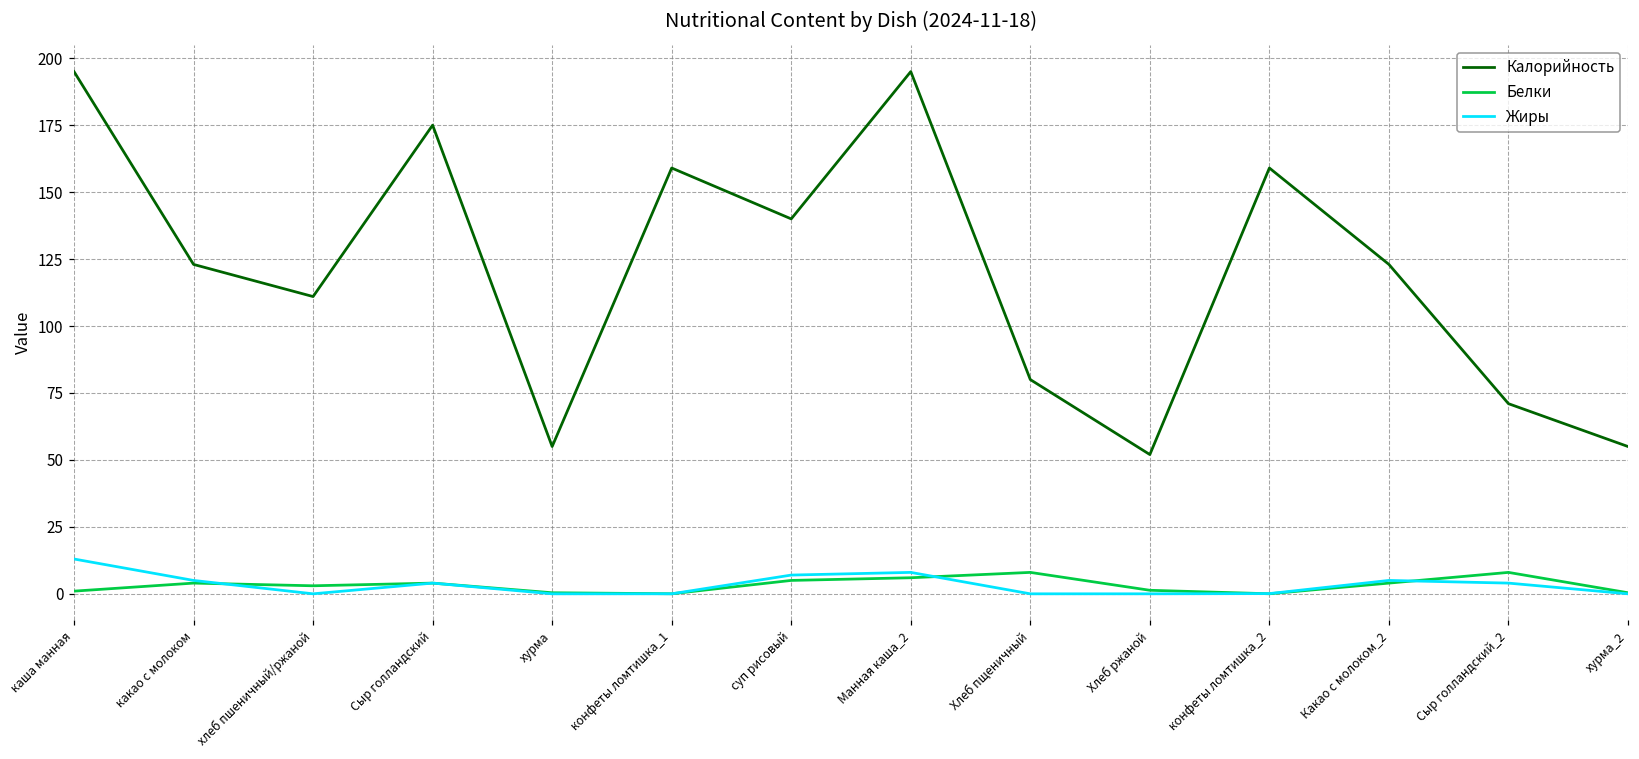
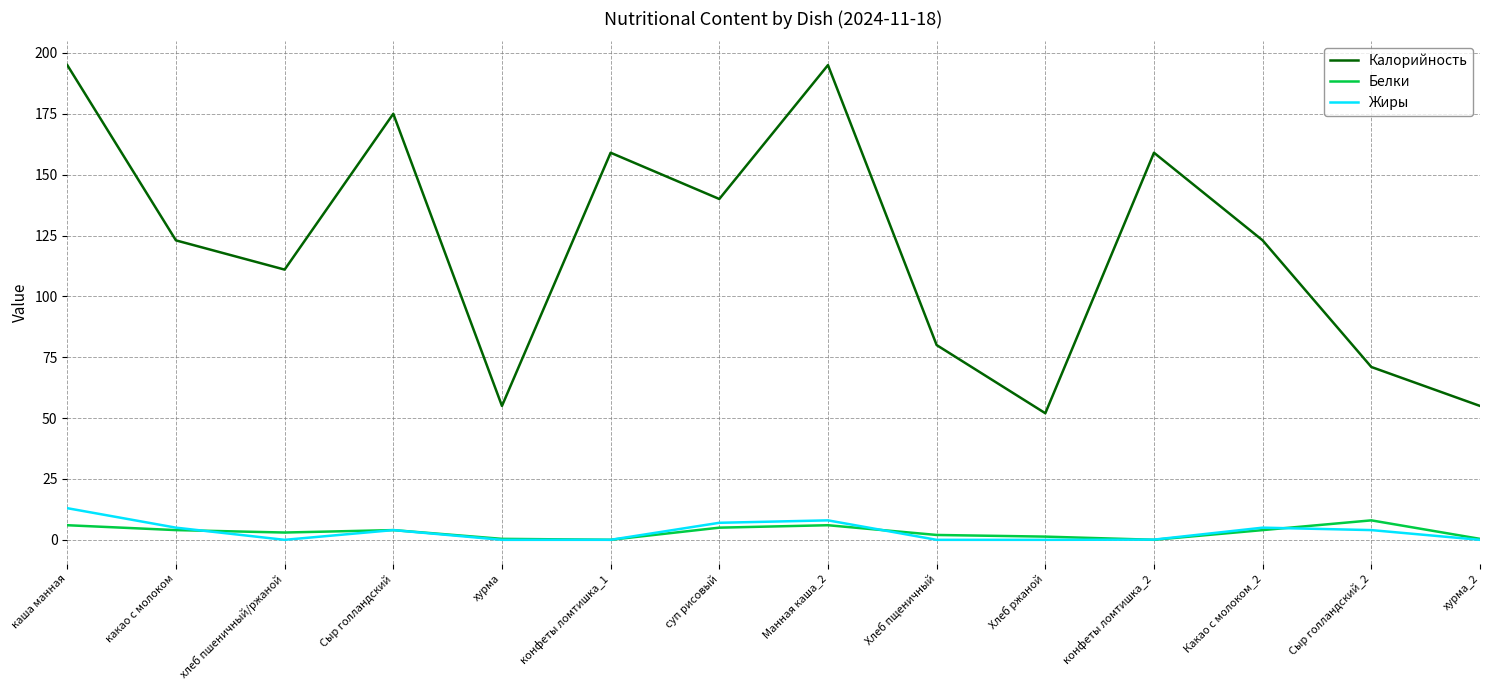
  {
    "Калорийность": {
      "каша манная": 195,
      "какао с молоком": 123,
      "хлеб пшеничный/ржаной": 111,
      "Сыр голландский": 175,
      "хурма": 55,
      "конфеты ломтишка_1": 159,
      "суп рисовый": 140,
      "Манная каша_2": 195,
      "Хлеб пщеничный": 80,
      "Хлеб ржаной": 52,
      "конфеты ломтишка_2": 159,
      "Какао с молоком_2": 123,
      "Сыр голландский_2": 71,
      "хурма_2": 55
    },
    "Белки": {
-     "каша манная": 1,
+     "каша манная": 6,
      "хлеб пшеничный/ржаной": 3,
      "суп рисовый": 5,
      "Манная каша_2": 6,
-     "Хлеб пщеничный": 8,
+     "Хлеб пщеничный": 2,
      "Хлеб ржаной": 1,
      "Сыр голландский_2": 8
    },
    "Жиры": {
      "каша манная": 13,
      "хлеб пшеничный/ржаной": 0,
      "суп рисовый": 7,
      "Манная каша_2": 8,
      "Хлеб пщеничный": 0,
      "Хлеб ржаной": 0,
      "Сыр голландский_2": 4
    }
  }
